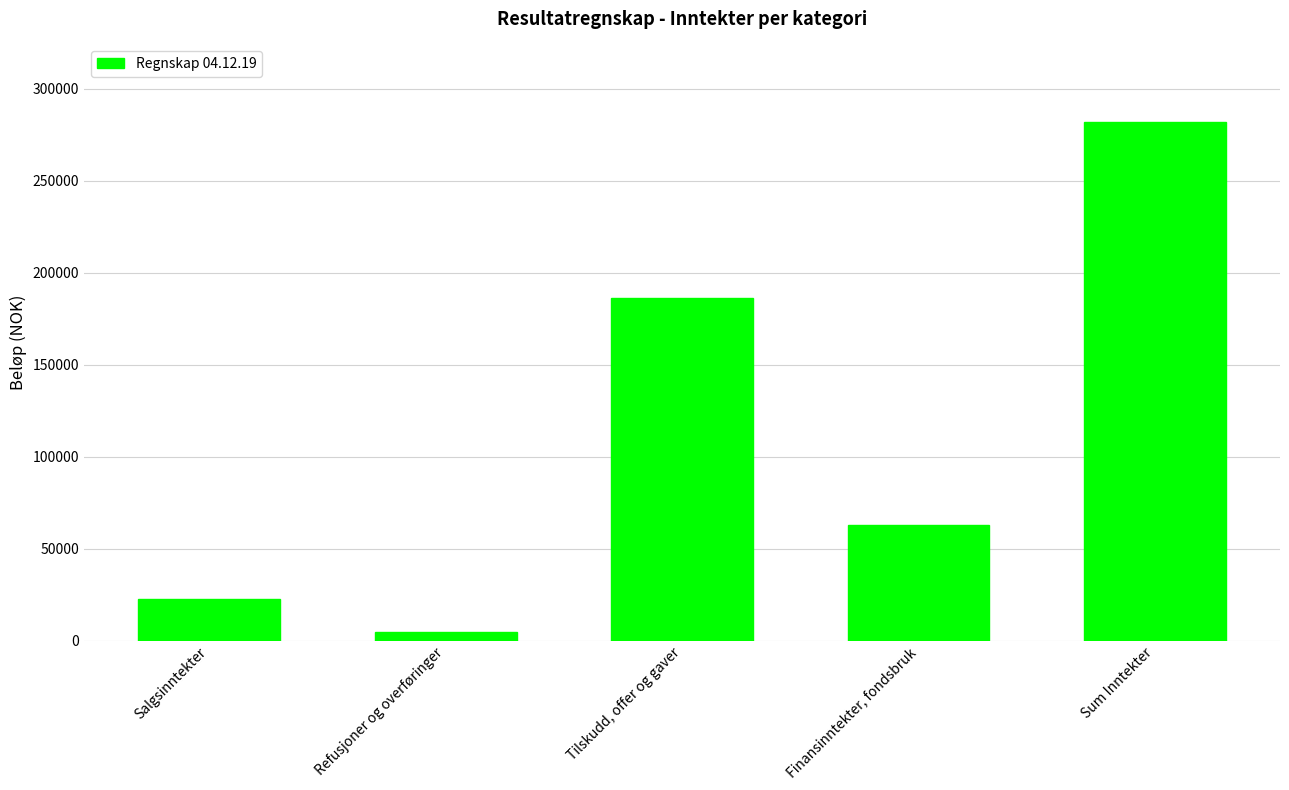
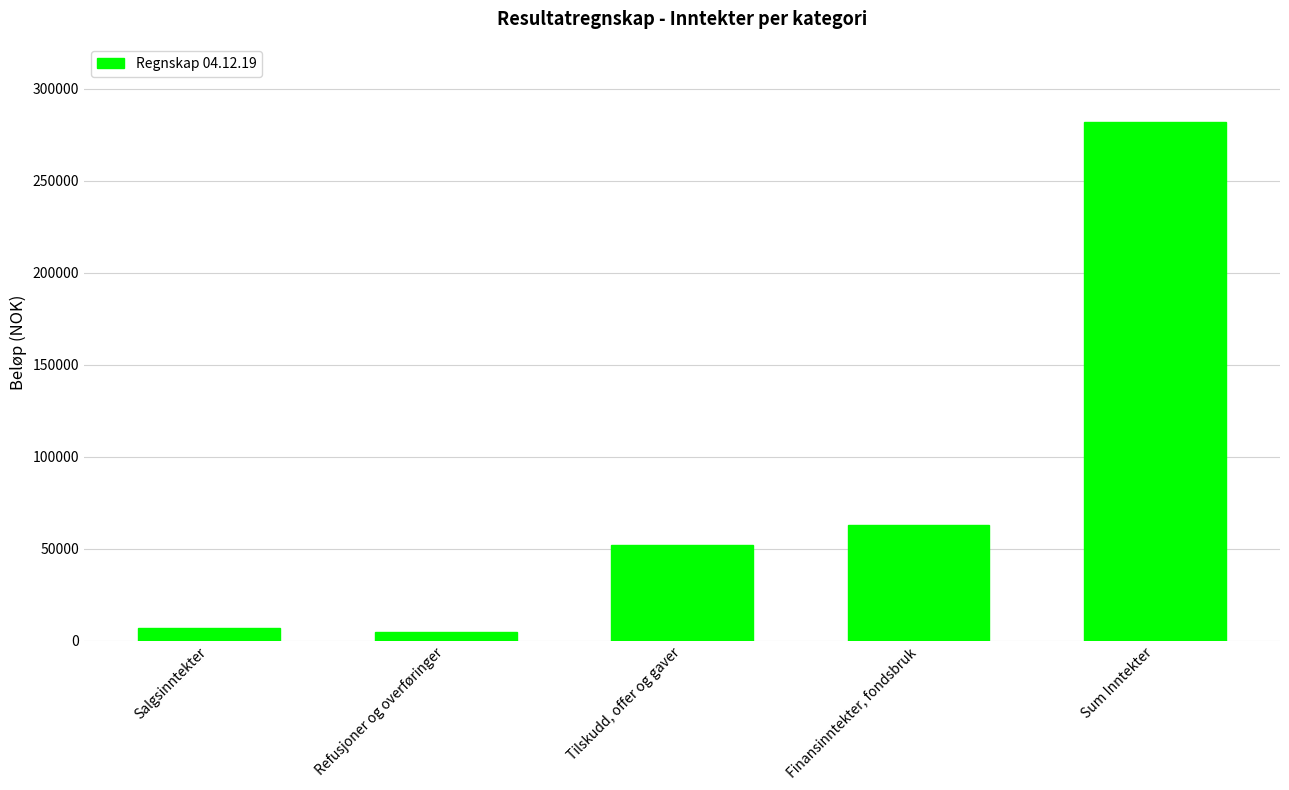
  {
-   "Salgsinntekter": 23000,
+   "Salgsinntekter": 7000,
    "Refusjoner og overføringer": 5000,
-   "Tilskudd, offer og gaver": 186000,
+   "Tilskudd, offer og gaver": 52000,
    "Finansinntekter, fondsbruk": 63000,
    "Sum Inntekter": 282000
  }
